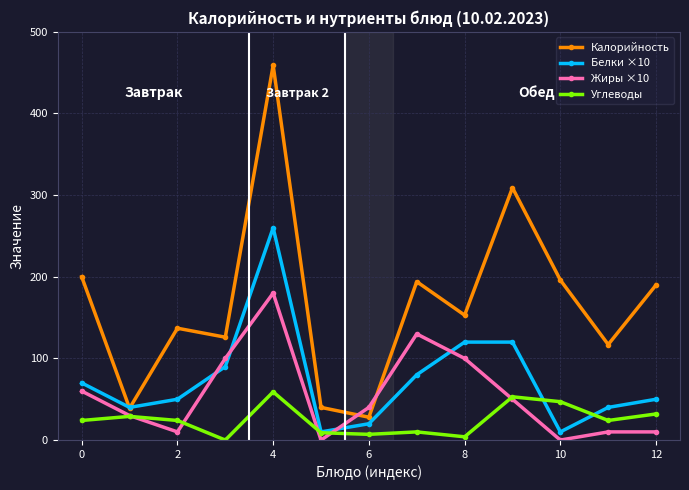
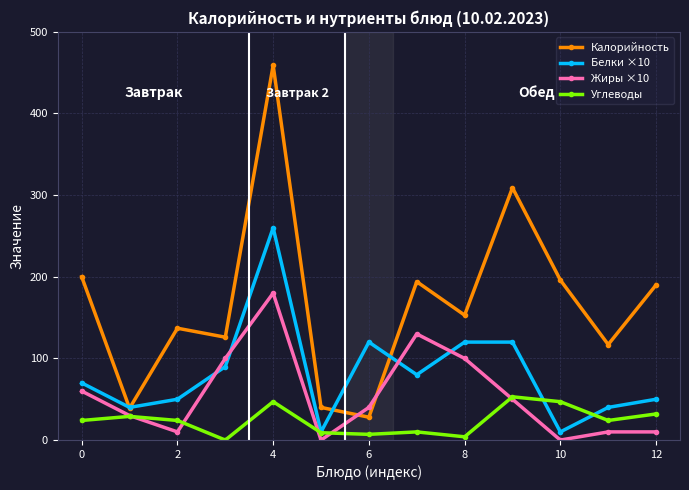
  {
    "Калорийность": {
      "0": 200,
      "2": 140,
      "6": 30,
      "8": 150,
      "10": 200,
      "12": 190
    },
    "Белки ×10": {
      "0": 70,
      "2": 50,
      "4": 260,
-     "6": 20,
+     "6": 120,
      "8": 120,
      "10": 10,
      "12": 50
    },
    "Жиры ×10": {
      "0": 60,
      "2": 10,
      "4": 180,
      "6": 40,
      "8": 100,
      "10": 0,
      "12": 10
    },
    "Углеводы": {
      "0": 20,
      "2": 20,
-     "4": 60,
+     "4": 50,
      "6": 10,
      "8": 0,
      "10": 50,
      "12": 30
    }
  }
